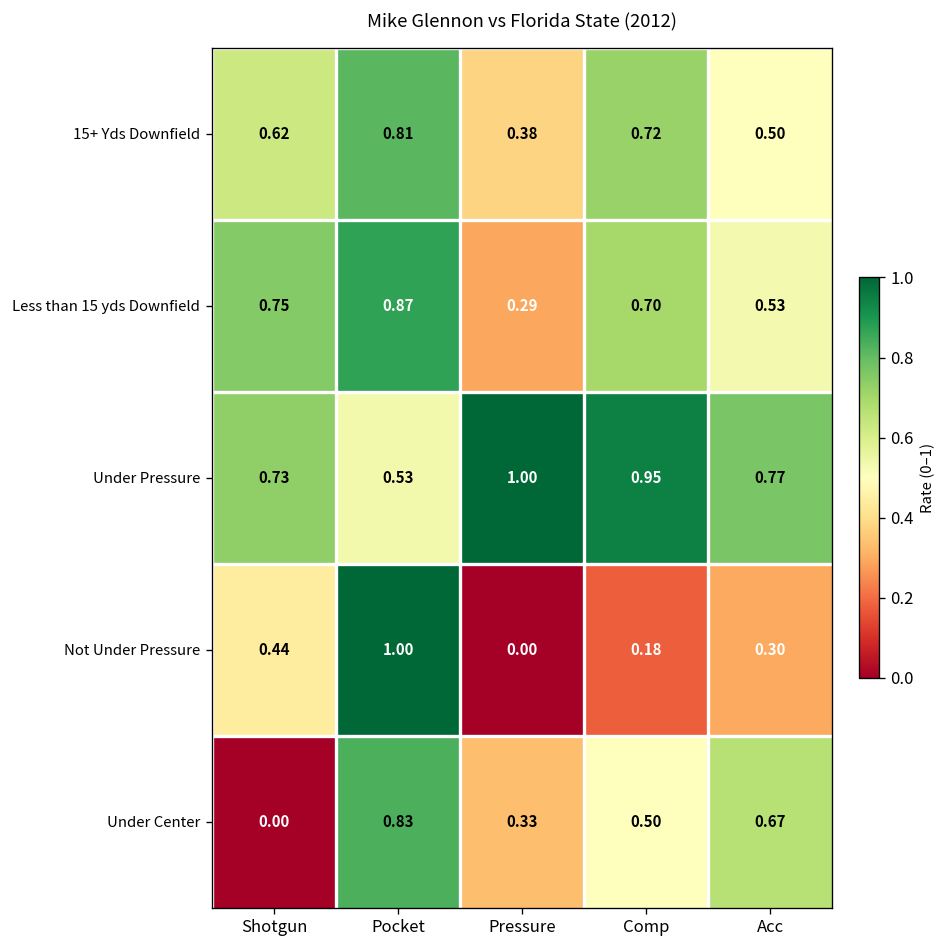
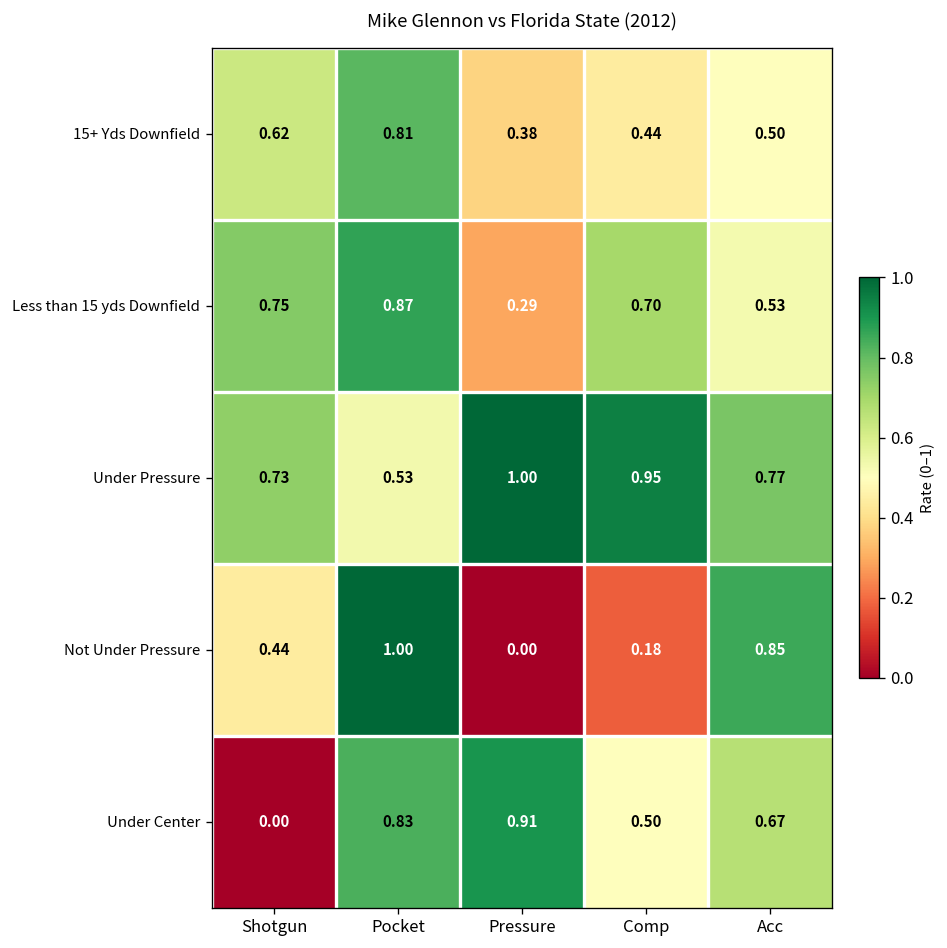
  {
    "15+ Yds Downfield": {
      "Shotgun": 0.62,
      "Pocket": 0.81,
      "Pressure": 0.38,
-     "Comp": 0.72,
+     "Comp": 0.44,
      "Acc": 0.50
    },
    "Less than 15 yds Downfield": {
      "Shotgun": 0.75,
      "Pocket": 0.87,
      "Pressure": 0.29,
      "Comp": 0.70,
      "Acc": 0.53
    },
    "Under Pressure": {
      "Shotgun": 0.73,
      "Pocket": 0.53,
      "Pressure": 1.00,
      "Comp": 0.95,
      "Acc": 0.77
    },
    "Not Under Pressure": {
      "Shotgun": 0.44,
      "Pocket": 1.00,
      "Pressure": 0.00,
      "Comp": 0.18,
-     "Acc": 0.30
+     "Acc": 0.85
    },
    "Under Center": {
      "Shotgun": 0.00,
      "Pocket": 0.83,
-     "Pressure": 0.33,
+     "Pressure": 0.91,
      "Comp": 0.50,
      "Acc": 0.67
    }
  }
